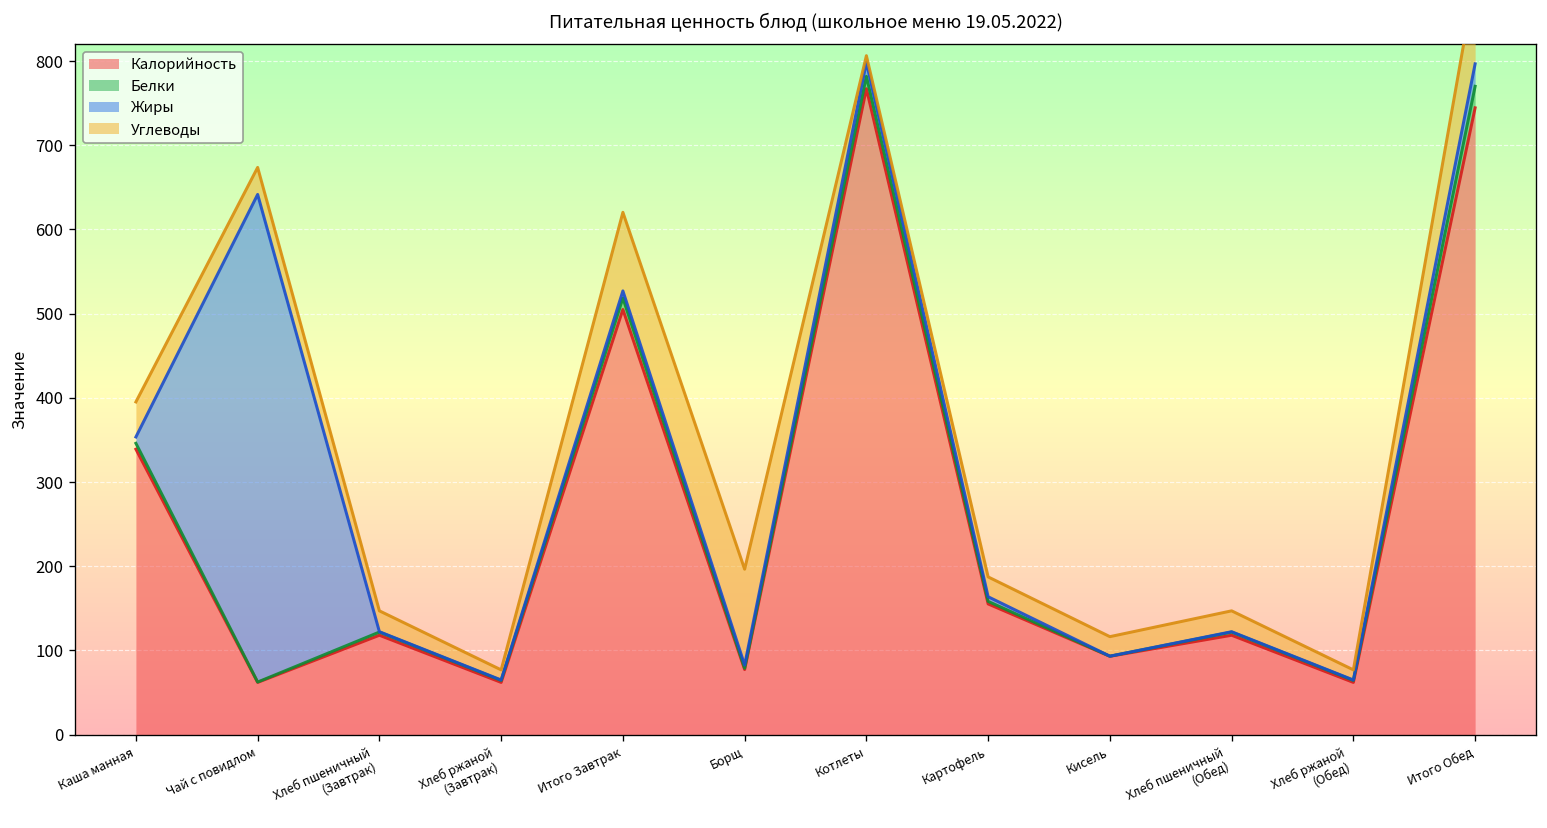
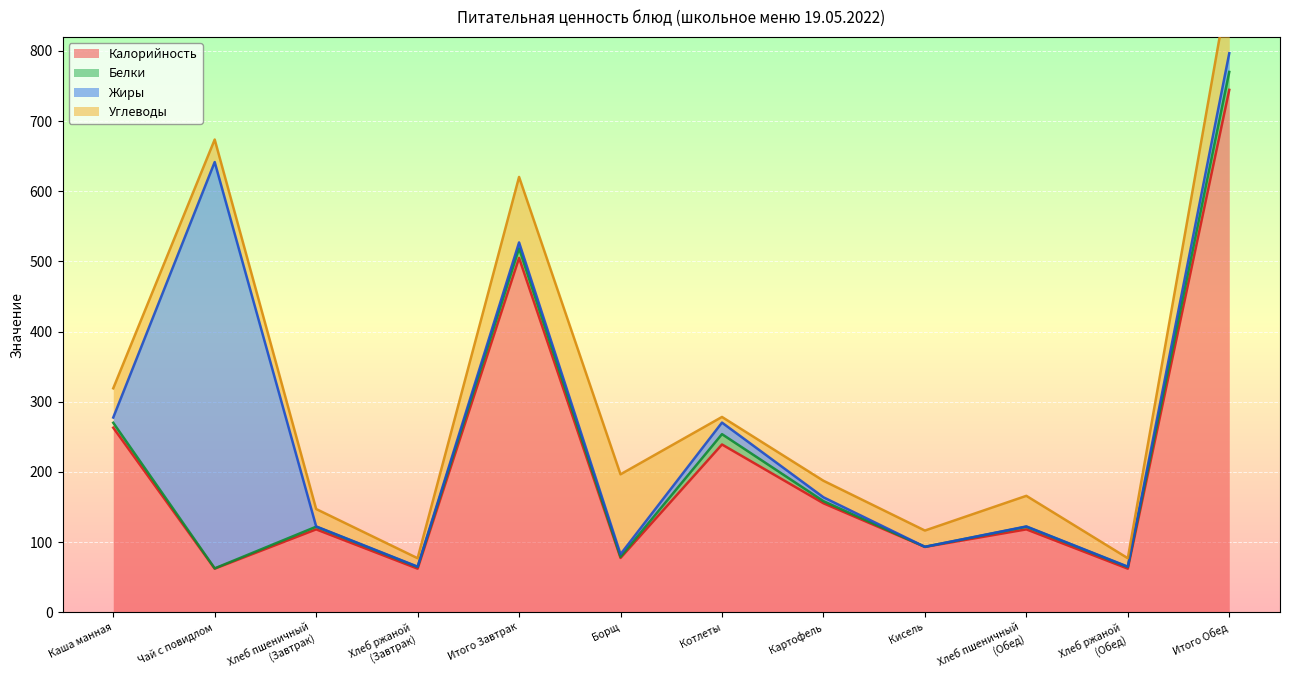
  {
    "Калорийность": {
-     "Каша манная": 340,
+     "Каша манная": 260,
      "Хлеб пшеничный (Завтрак)": 120,
      "Итого Завтрак": 500,
-     "Котлеты": 770,
+     "Котлеты": 240,
      "Хлеб пшеничный (Обед)": 120,
      "Итого Обед": 740
    },
    "Белки": {
      "Каша манная": 10,
      "Итого Завтрак": 10,
      "Котлеты": 10,
      "Итого Обед": 30
    },
    "Жиры": {
      "Каша манная": 10,
      "Чай с повидлом": 580,
      "Итого Завтрак": 10,
      "Борщ": 0,
      "Котлеты": 20,
      "Картофель": 10,
      "Итого Обед": 30
    },
    "Углеводы": {
      "Каша манная": 40,
      "Чай с повидлом": 30,
      "Хлеб пшеничный (Завтрак)": 20,
      "Хлеб ржаной (Завтрак)": 10,
      "Итого Завтрак": 90,
      "Борщ": 110,
      "Котлеты": 10,
      "Картофель": 20,
      "Кисель": 20,
-     "Хлеб пшеничный (Обед)": 20,
+     "Хлеб пшеничный (Обед)": 40,
      "Хлеб ржаной (Обед)": 10
    }
  }
